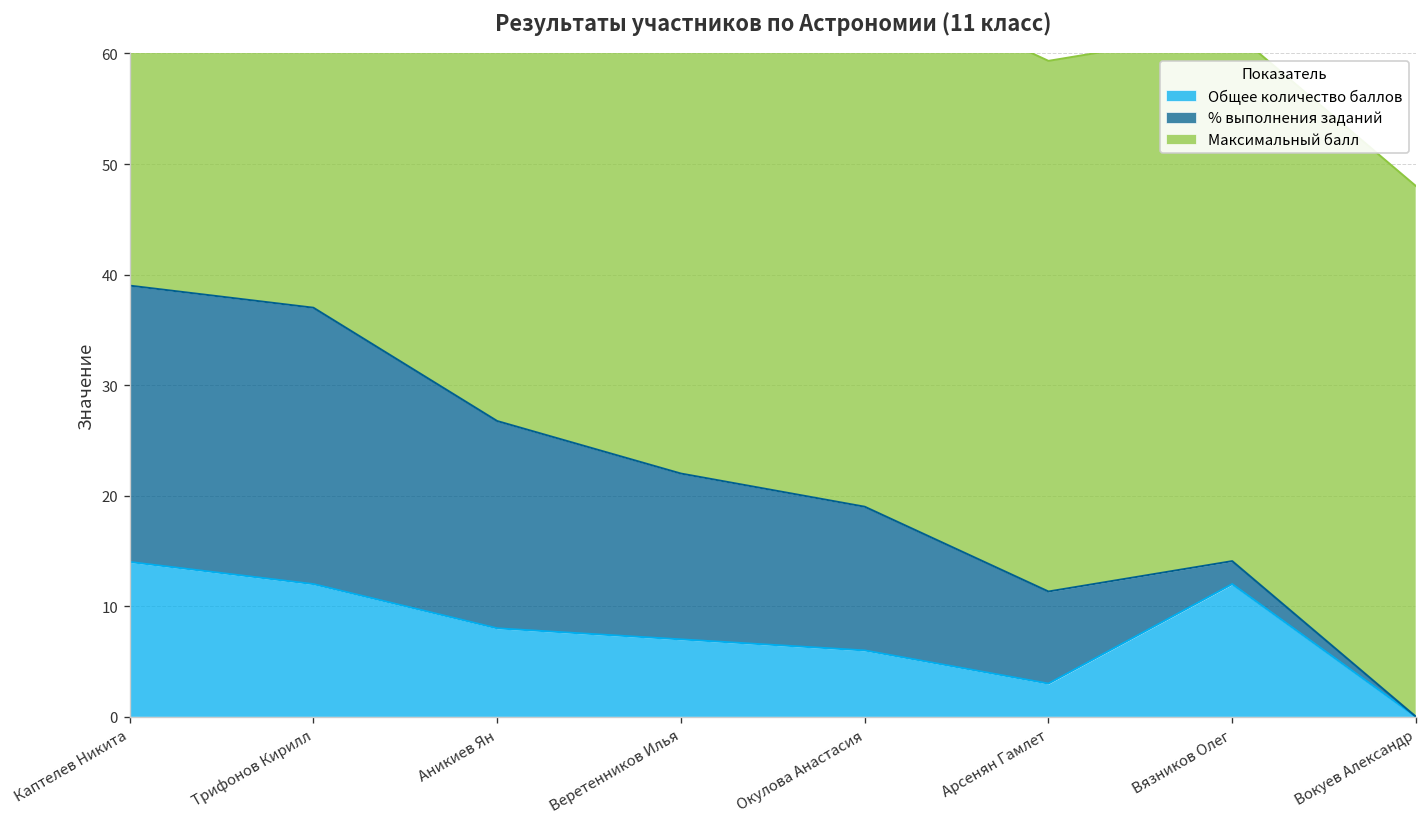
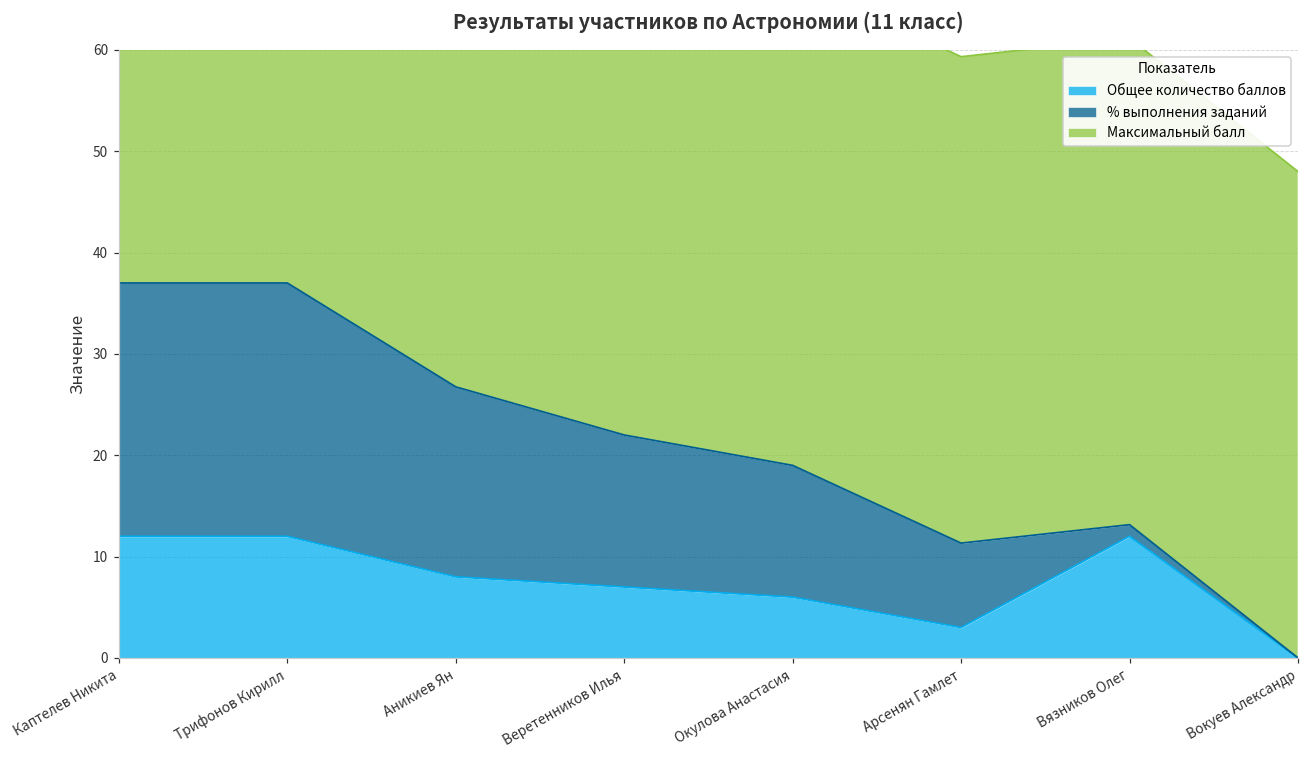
  {
    "Общее количество баллов": {
-     "Каптелев Никита": 14,
+     "Каптелев Никита": 12,
      "Трифонов Кирилл": 12,
      "Аникиев Ян": 8,
      "Веретенников Илья": 7,
      "Окулова Анастасия": 6,
      "Арсенян Гамлет": 3,
      "Вязников Олег": 12
    },
    "% выполнения заданий": {
      "Каптелев Никита": 25,
      "Трифонов Кирилл": 25,
      "Аникиев Ян": 19,
      "Веретенников Илья": 15,
      "Окулова Анастасия": 13,
      "Арсенян Гамлет": 8,
-     "Вязников Олег": 2
+     "Вязников Олег": 1
    },
    "Максимальный балл": {
      "Арсенян Гамлет": 48,
      "Вокуев Александр": 48
    }
  }
